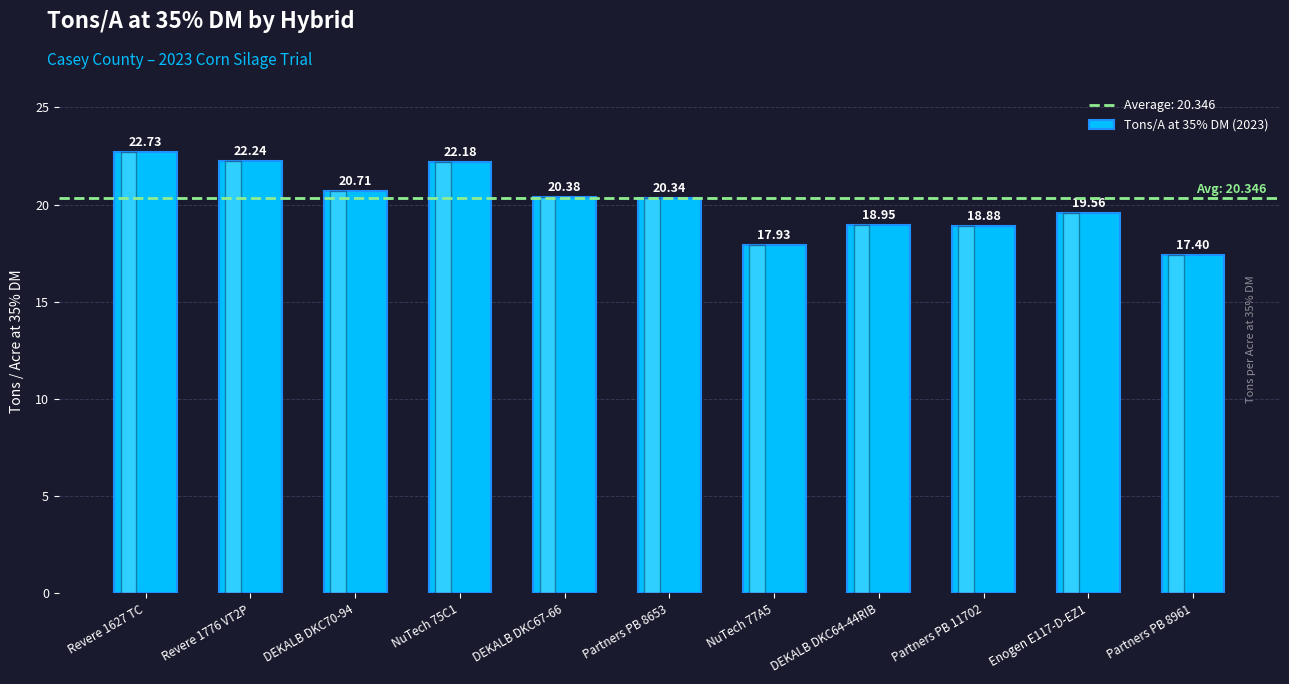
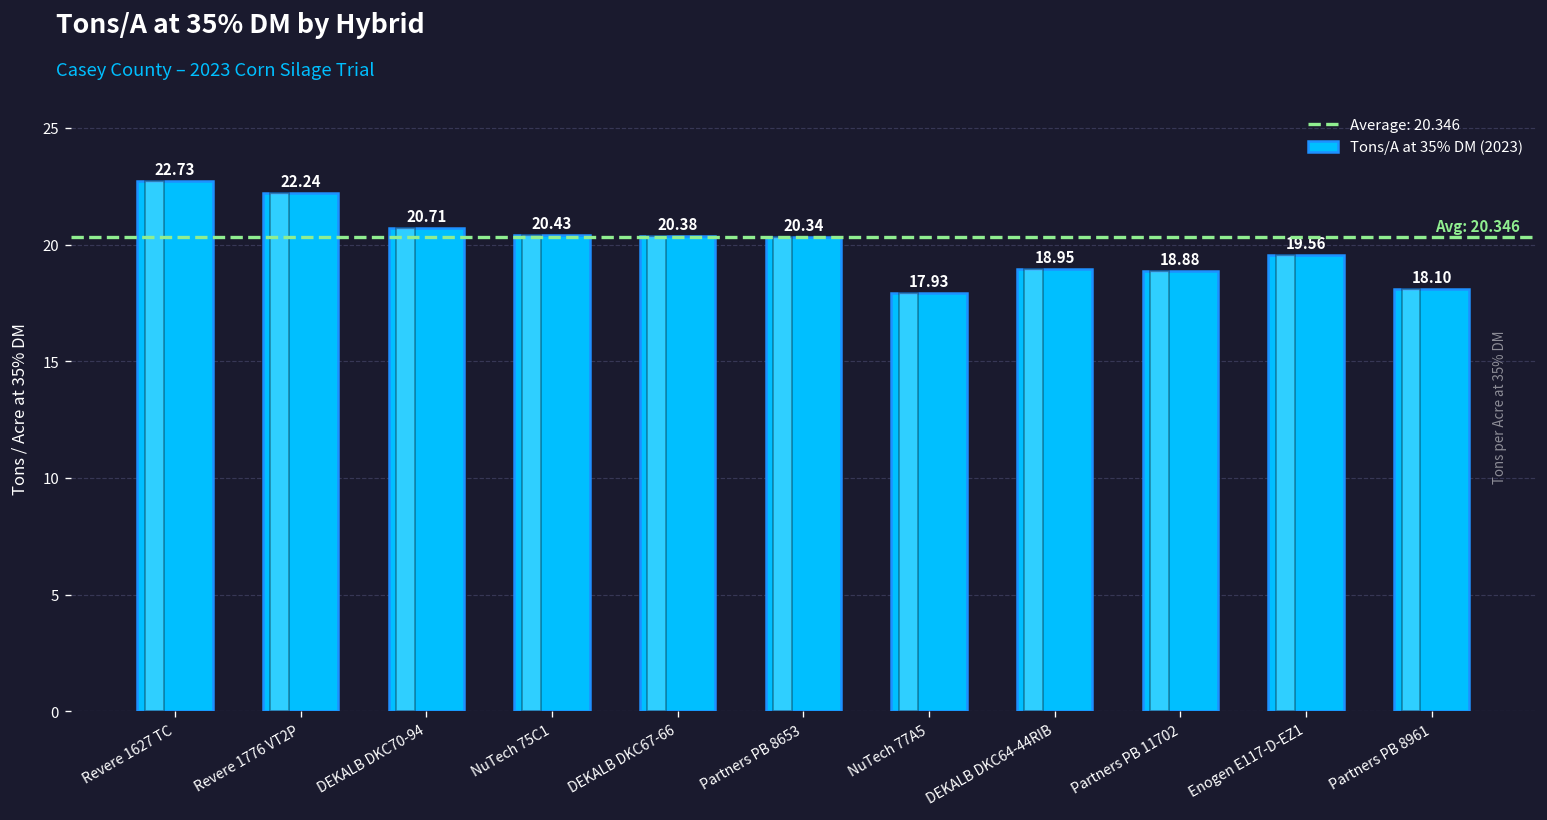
  {
    "Revere 1627 TC": 22.73,
    "Revere 1776 VT2P": 22.24,
    "DEKALB DKC70-94": 20.71,
-   "NuTech 75C1": 22.18,
+   "NuTech 75C1": 20.43,
    "DEKALB DKC67-66": 20.38,
    "Partners PB 8653": 20.34,
    "NuTech 77A5": 17.93,
    "DEKALB DKC64-44RIB": 18.95,
    "Partners PB 11702": 18.88,
    "Enogen E117-D-EZ1": 19.56,
-   "Partners PB 8961": 17.40
+   "Partners PB 8961": 18.10
  }
